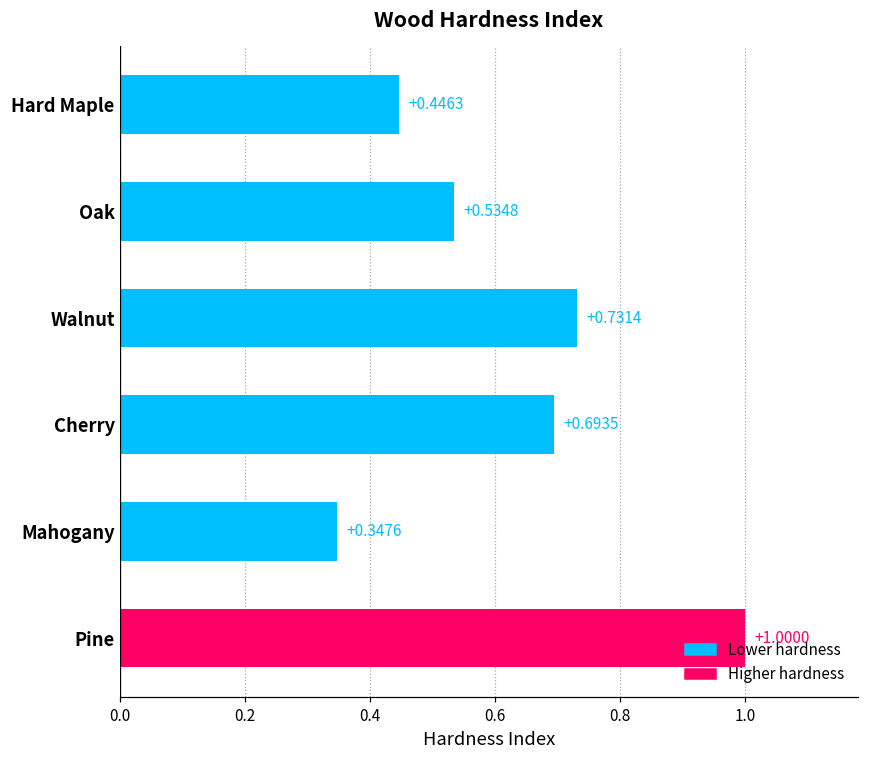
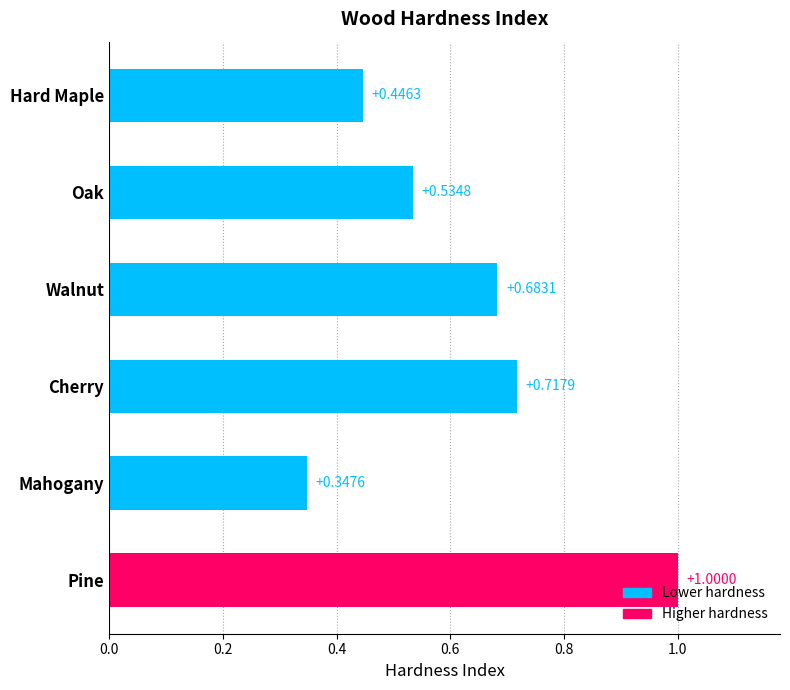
  {
    "Hard Maple": "+0.4463",
    "Oak": "+0.5348",
-   "Walnut": "+0.7314",
-   "Cherry": "+0.6935",
+   "Walnut": "+0.6831",
+   "Cherry": "+0.7179",
    "Mahogany": "+0.3476",
    "Pine": "+1.0000"
  }
